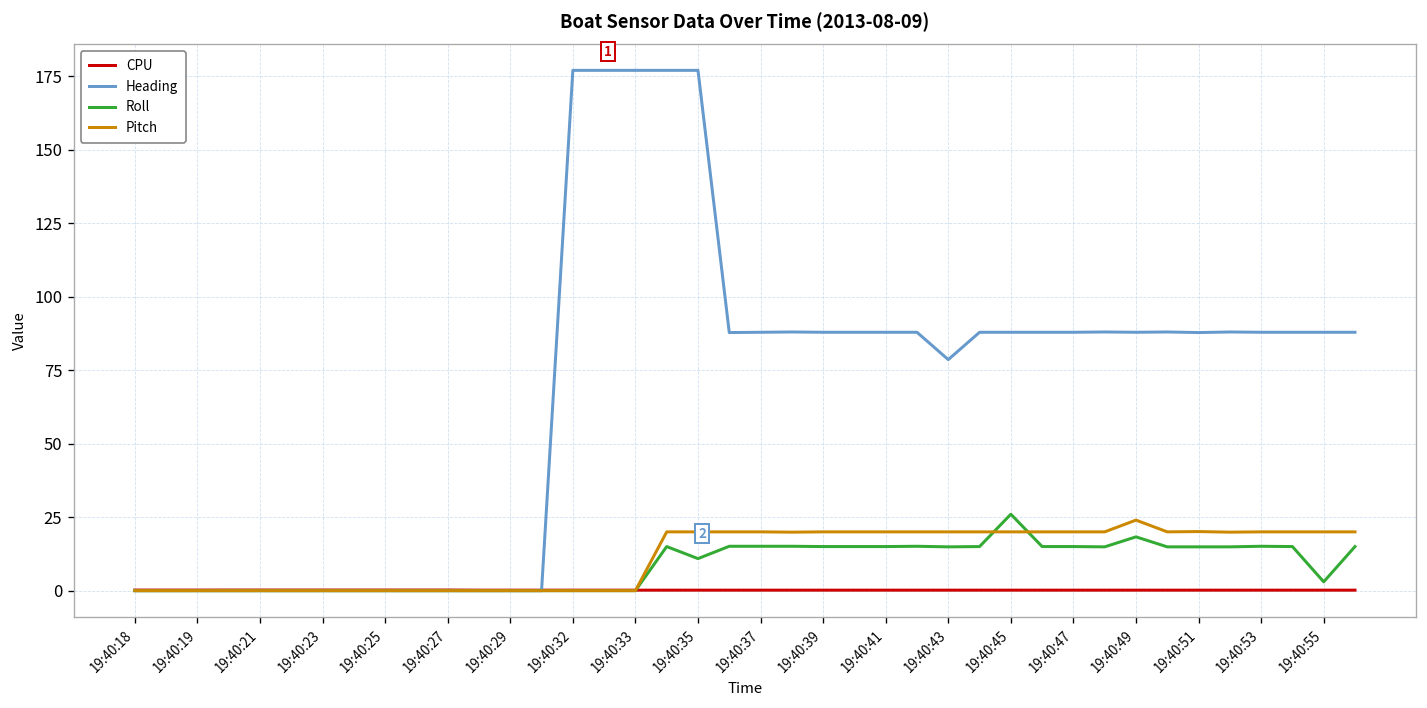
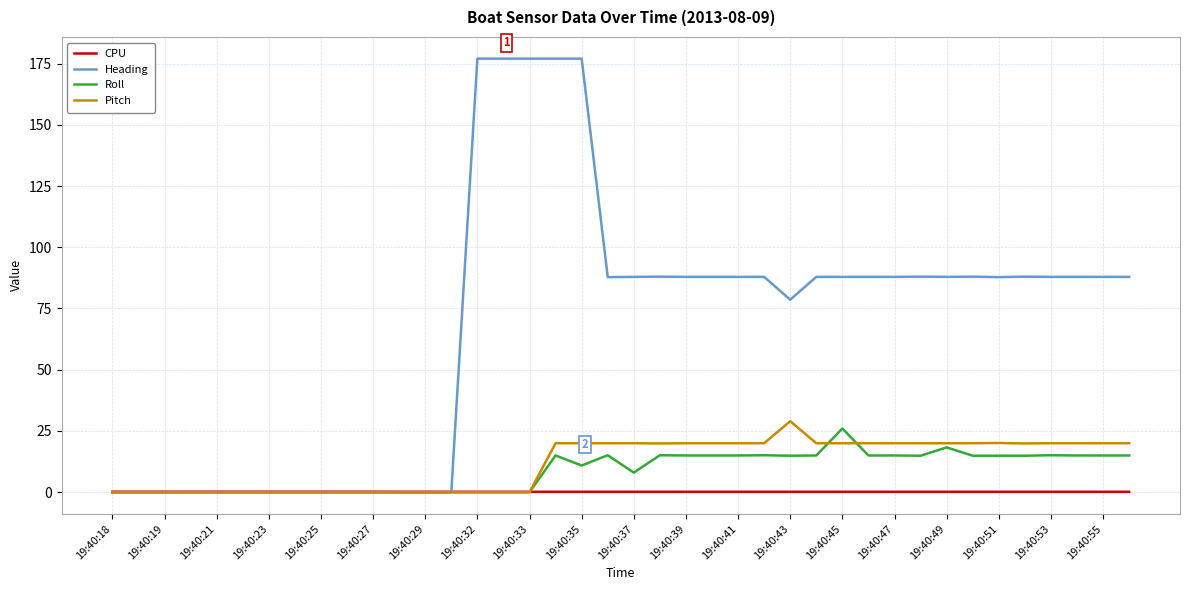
  {
    "CPU": {
      "19:40:35": 0,
      "19:40:37": 0,
      "19:40:39": 0,
      "19:40:41": 0,
      "19:40:43": 0,
      "19:40:45": 0,
      "19:40:47": 0,
      "19:40:49": 0,
      "19:40:51": 0,
      "19:40:53": 0,
      "19:40:55": 0
    },
    "Heading": {
      "19:40:33": 177,
      "19:40:35": 177,
      "19:40:37": 88,
      "19:40:39": 88,
      "19:40:41": 88,
      "19:40:43": 79,
      "19:40:45": 88,
      "19:40:47": 88,
      "19:40:49": 88,
      "19:40:51": 88,
      "19:40:53": 88,
      "19:40:55": 88
    },
    "Roll": {
      "19:40:35": 11,
-     "19:40:37": 15,
+     "19:40:37": 8,
      "19:40:39": 15,
      "19:40:41": 15,
      "19:40:43": 15,
      "19:40:45": 26,
      "19:40:47": 15,
      "19:40:49": 18,
      "19:40:51": 15,
      "19:40:53": 15,
-     "19:40:55": 3
+     "19:40:55": 15
    },
    "Pitch": {
      "19:40:37": 20,
      "19:40:39": 20,
      "19:40:41": 20,
-     "19:40:43": 20,
+     "19:40:43": 29,
      "19:40:45": 20,
      "19:40:47": 20,
-     "19:40:49": 24,
+     "19:40:49": 20,
      "19:40:51": 20,
      "19:40:53": 20,
      "19:40:55": 20
    }
  }
